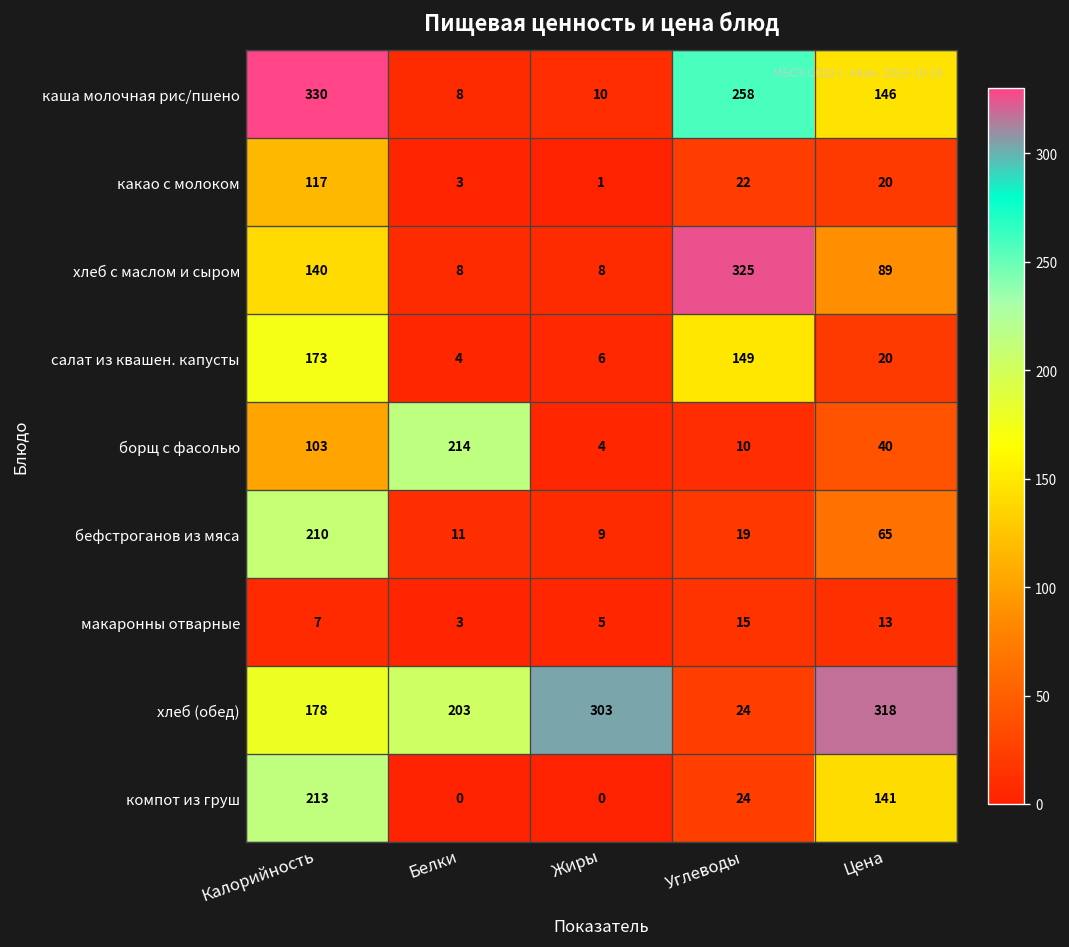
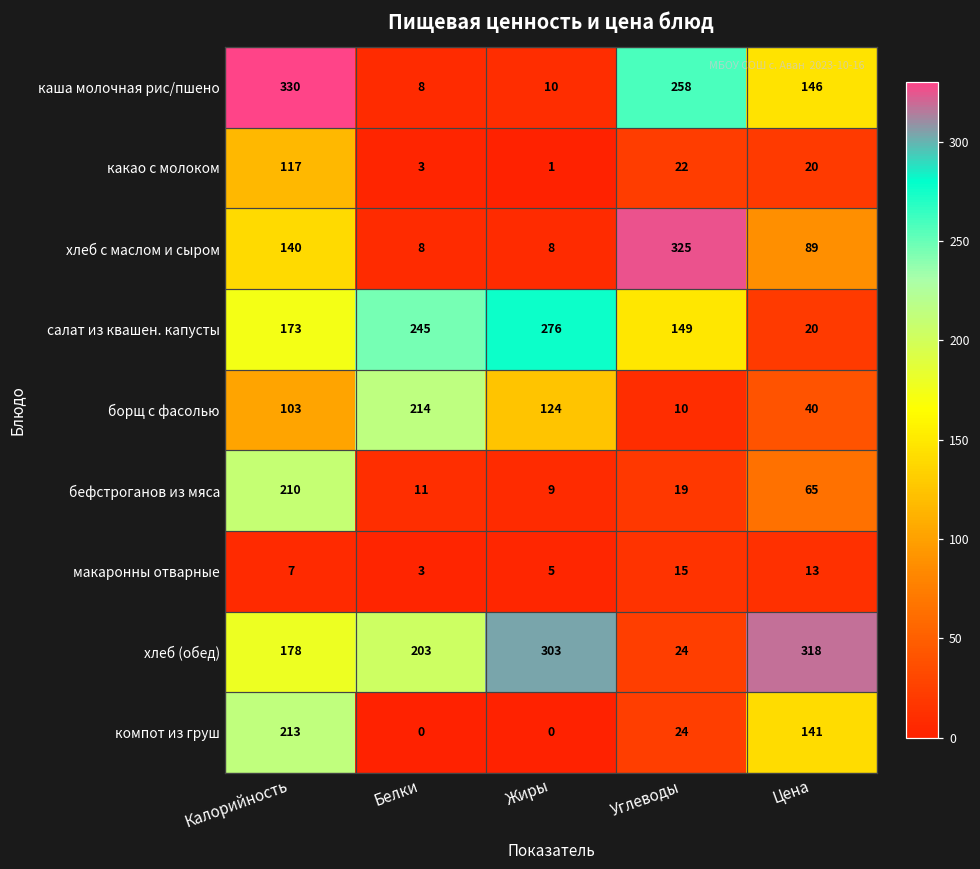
  {
    "каша молочная рис/пшено": {
      "Калорийность": 330,
      "Белки": 8,
      "Жиры": 10,
      "Углеводы": 258
    },
    "какао с молоком": {
      "Калорийность": 117,
      "Белки": 3,
      "Жиры": 1,
      "Углеводы": 22,
      "Цена": 20
    },
    "хлеб с маслом и сыром": {
      "Калорийность": 140,
      "Белки": 8,
      "Жиры": 8,
      "Углеводы": 325,
      "Цена": 89
    },
    "салат из квашен. капусты": {
      "Калорийность": 173,
-     "Белки": 4,
-     "Жиры": 6,
+     "Белки": 245,
+     "Жиры": 276,
      "Углеводы": 149,
      "Цена": 20
    },
    "борщ с фасолью": {
      "Калорийность": 103,
      "Белки": 214,
-     "Жиры": 4,
+     "Жиры": 124,
      "Углеводы": 10,
      "Цена": 40
    },
    "бефстроганов из мяса": {
      "Калорийность": 210,
      "Белки": 11,
      "Жиры": 9,
      "Углеводы": 19,
      "Цена": 65
    },
    "макаронны отварные": {
      "Калорийность": 7,
      "Белки": 3,
      "Жиры": 5,
      "Углеводы": 15,
      "Цена": 13
    },
    "хлеб (обед)": {
      "Калорийность": 178,
      "Белки": 203,
      "Жиры": 303,
      "Углеводы": 24,
      "Цена": 318
    },
    "компот из груш": {
      "Калорийность": 213,
      "Белки": 0,
      "Жиры": 0,
      "Углеводы": 24,
      "Цена": 141
    }
  }
